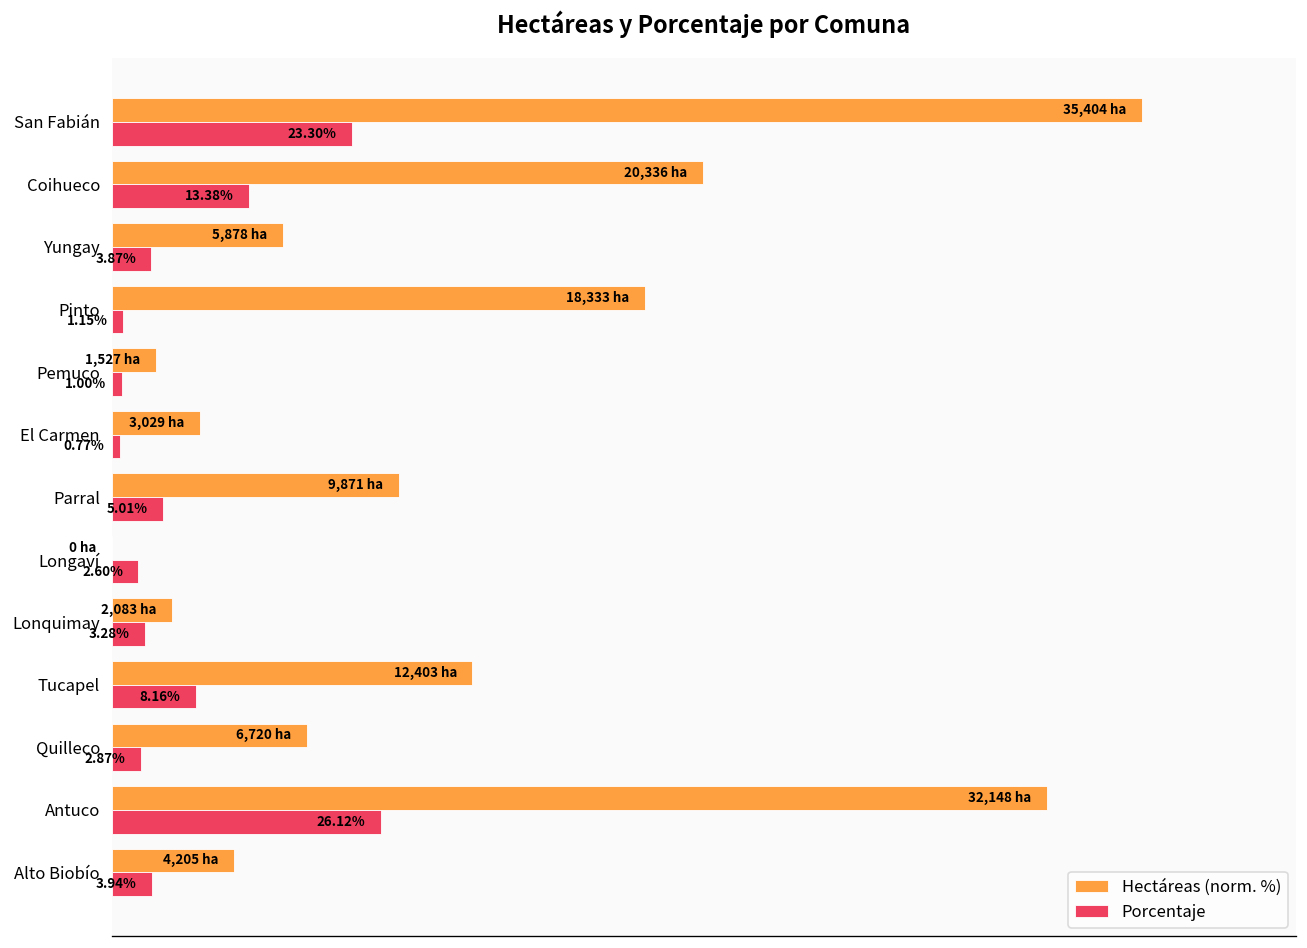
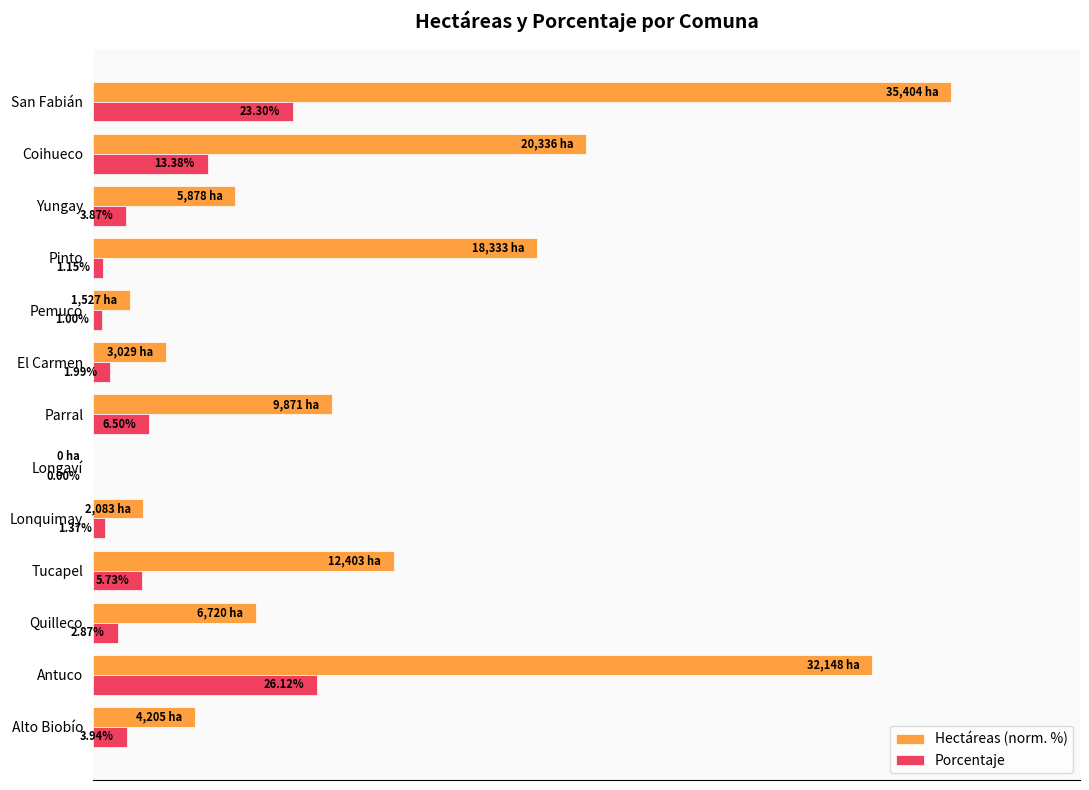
  {
    "Hectáreas (norm. %)": {
      "Longaví": "0"
    },
    "Porcentaje": {
      "San Fabián": "23.30%",
      "Coihueco": "13.38%",
      "Yungay": "3.87%",
      "Pinto": "1.15%",
      "Pemuco": "1.00%",
-     "El Carmen": "0.77%",
-     "Parral": "5.01%",
-     "Longaví": "2.60%",
-     "Lonquimay": "3.28%",
-     "Tucapel": "8.16%",
+     "El Carmen": "1.99%",
+     "Parral": "6.50%",
+     "Longaví": "0.00%",
+     "Lonquimay": "1.37%",
+     "Tucapel": "5.73%",
      "Quilleco": "2.87%",
      "Antuco": "26.12%",
      "Alto Biobío": "3.94%"
    }
  }
